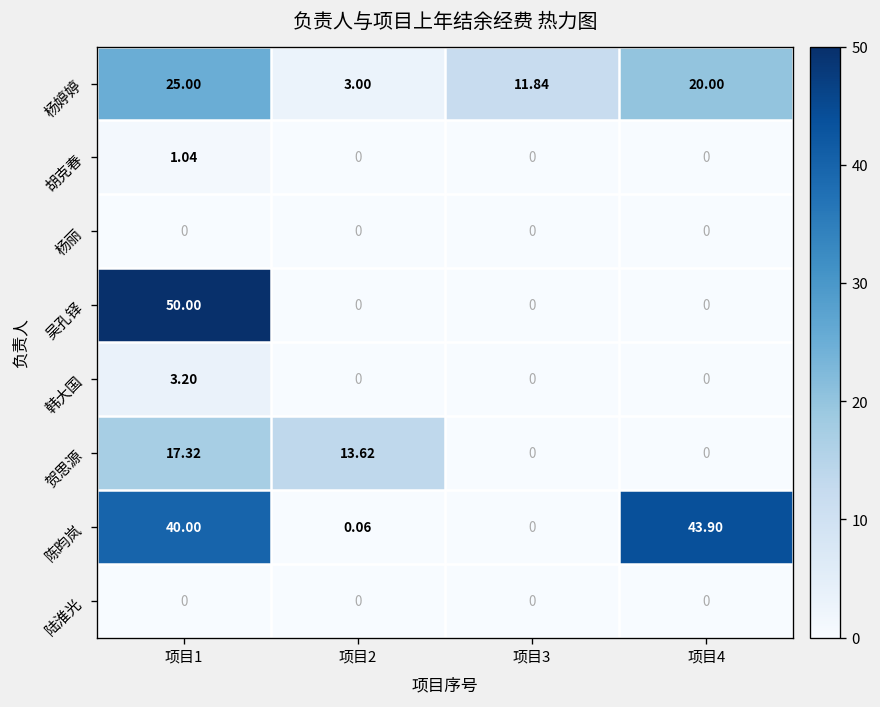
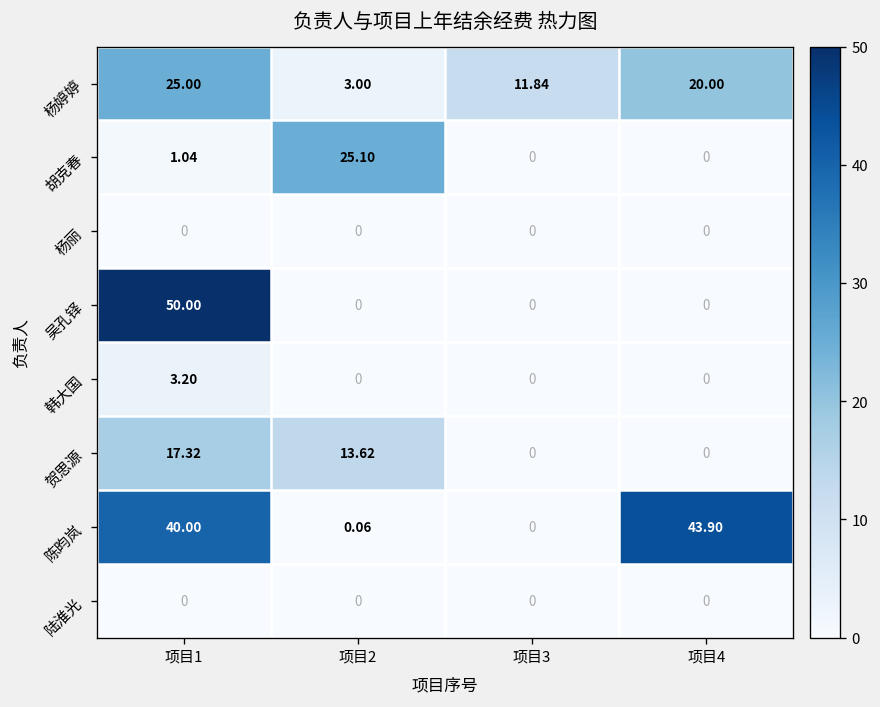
  {
    "杨婷婷": {
      "项目1": 25.00,
      "项目2": 3.00,
      "项目3": 11.84,
      "项目4": 20.00
    },
    "胡克春": {
      "项目1": 1.04,
-     "项目2": 0,
+     "项目2": 25.10,
      "项目3": 0,
      "项目4": 0
    },
    "杨丽": {
      "项目1": 0,
      "项目2": 0,
      "项目3": 0,
      "项目4": 0
    },
    "吴孔铎": {
      "项目1": 50.00,
      "项目2": 0,
      "项目3": 0,
      "项目4": 0
    },
    "韩大国": {
      "项目1": 3.20,
      "项目2": 0,
      "项目3": 0,
      "项目4": 0
    },
    "贺思源": {
      "项目1": 17.32,
      "项目2": 13.62,
      "项目3": 0,
      "项目4": 0
    },
    "陈昀岚": {
      "项目1": 40.00,
      "项目2": 0.06,
      "项目3": 0,
      "项目4": 43.90
    },
    "陆淮光": {
      "项目1": 0,
      "项目2": 0,
      "项目3": 0,
      "项目4": 0
    }
  }
